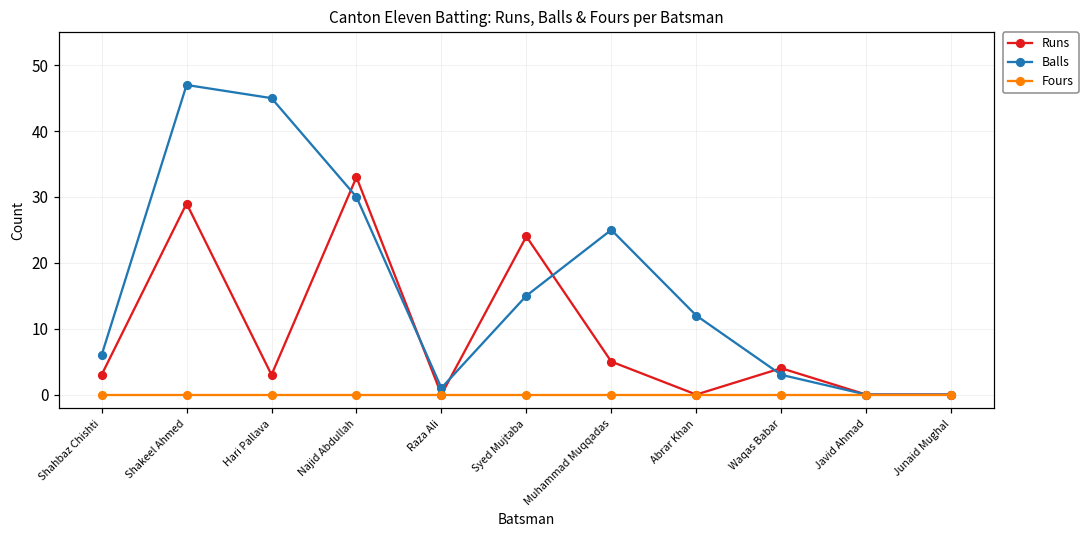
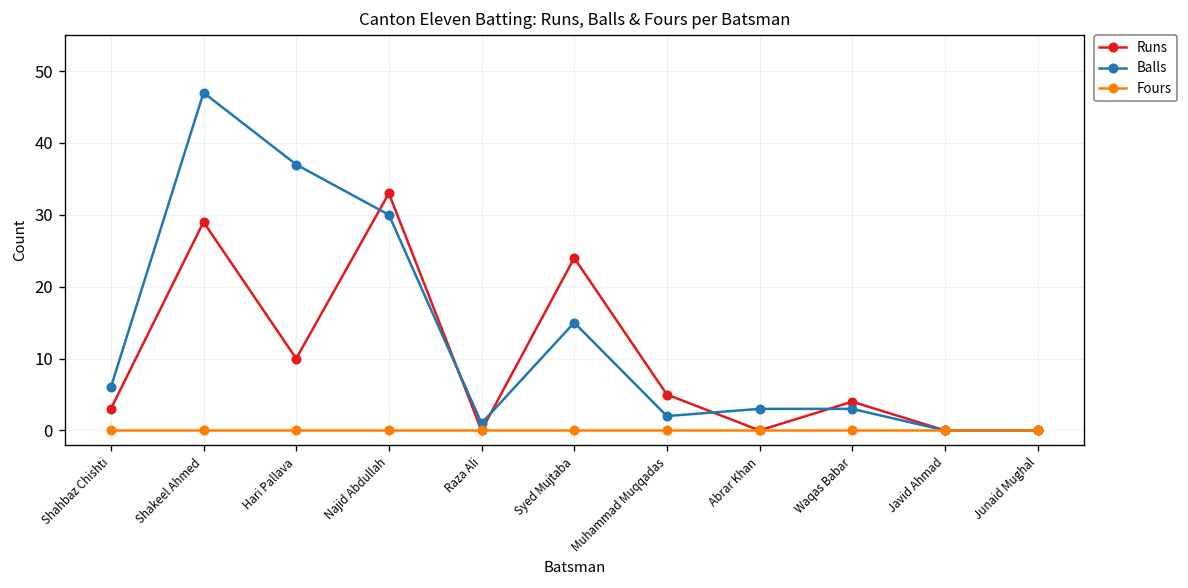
  {
    "Runs": {
      "Shahbaz Chishti": 3,
      "Shakeel Ahmed": 29,
-     "Hari Pallava": 3,
+     "Hari Pallava": 10,
      "Najid Abdullah": 33,
      "Syed Mujtaba": 24,
      "Muhammad Muqqadas": 5,
      "Waqas Babar": 4
    },
    "Balls": {
      "Shahbaz Chishti": 6,
      "Shakeel Ahmed": 47,
-     "Hari Pallava": 45,
+     "Hari Pallava": 37,
      "Najid Abdullah": 30,
      "Raza Ali": 1,
      "Syed Mujtaba": 15,
-     "Muhammad Muqqadas": 25,
-     "Abrar Khan": 12,
+     "Muhammad Muqqadas": 2,
+     "Abrar Khan": 3,
      "Waqas Babar": 3
    },
    "Fours": {
      "Shahbaz Chishti": 0,
      "Shakeel Ahmed": 0,
      "Hari Pallava": 0,
      "Najid Abdullah": 0,
      "Syed Mujtaba": 0,
      "Muhammad Muqqadas": 0,
      "Waqas Babar": 0
    }
  }
